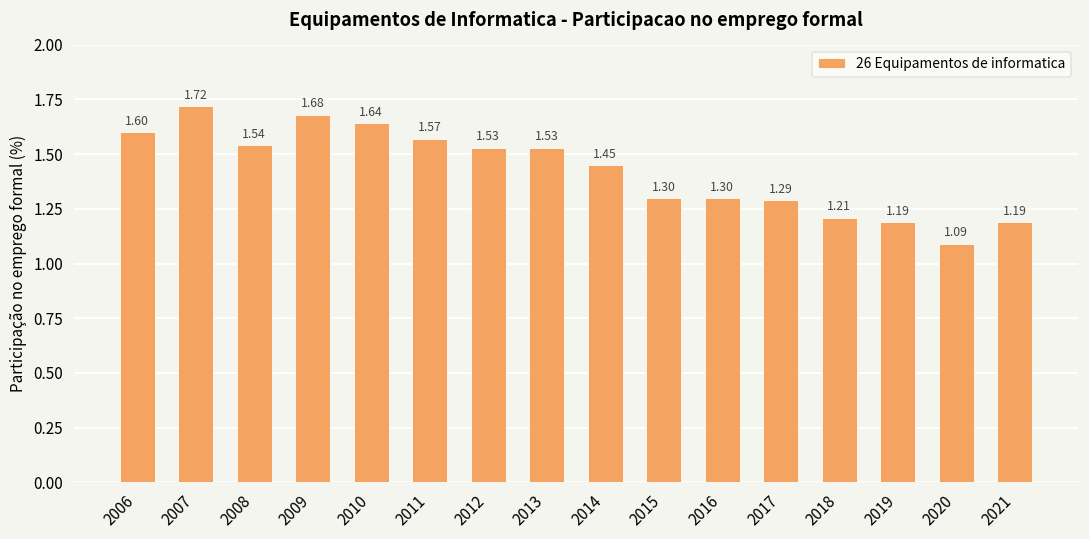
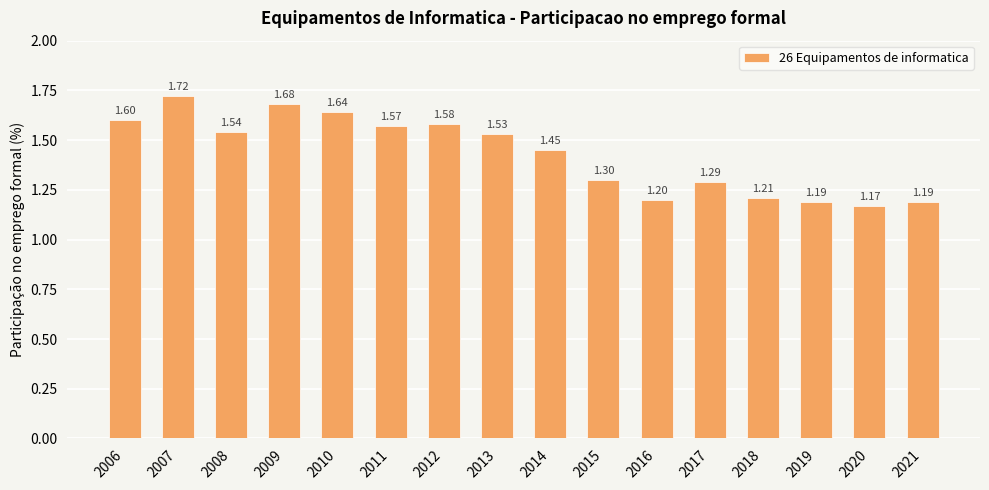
  {
    "2006": 1.60,
    "2007": 1.72,
    "2008": 1.54,
    "2009": 1.68,
    "2010": 1.64,
    "2011": 1.57,
-   "2012": 1.53,
+   "2012": 1.58,
    "2013": 1.53,
    "2014": 1.45,
    "2015": 1.30,
-   "2016": 1.30,
+   "2016": 1.20,
    "2017": 1.29,
    "2018": 1.21,
    "2019": 1.19,
-   "2020": 1.09,
+   "2020": 1.17,
    "2021": 1.19
  }
